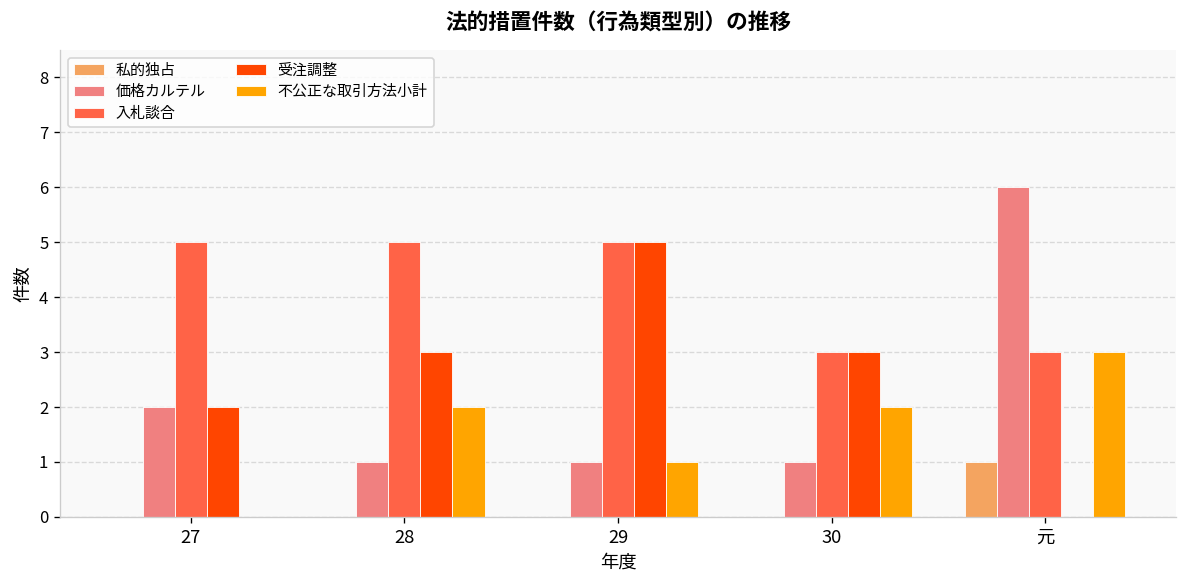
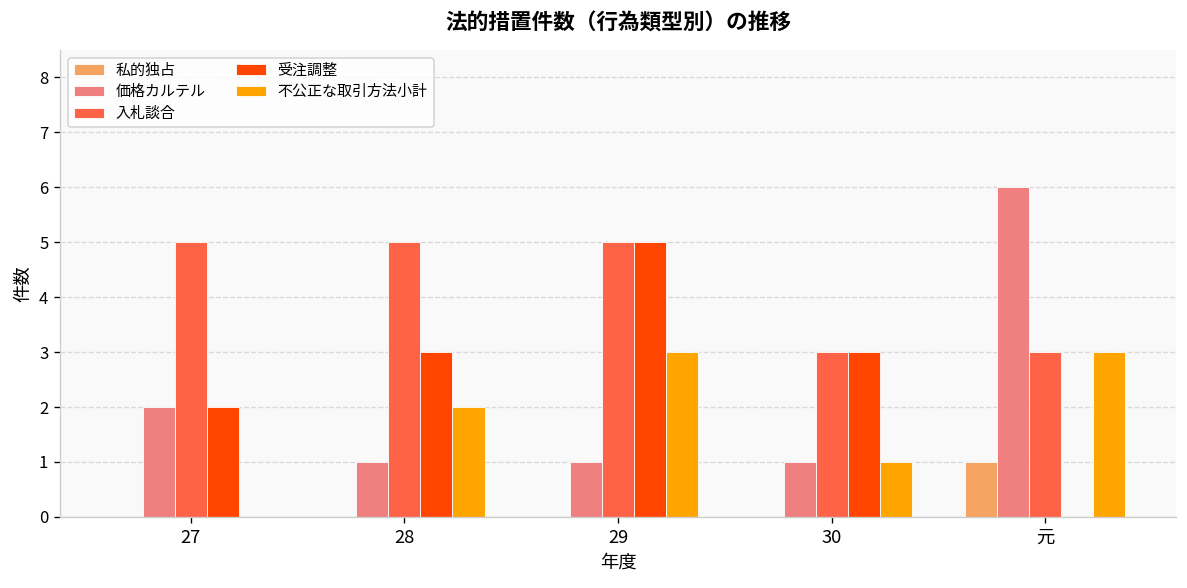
  {
    "入札談合": {
      "27": 5,
      "28": 5,
      "29": 5,
      "30": 3,
      "元": 3
    },
    "受注調整": {
      "27": 2,
      "28": 3,
      "29": 5,
      "30": 3,
      "元": 0
    },
    "不公正な取引方法小計": {
      "27": 0,
      "28": 2,
-     "29": 1,
-     "30": 2,
+     "29": 3,
+     "30": 1,
      "元": 3
    }
  }
